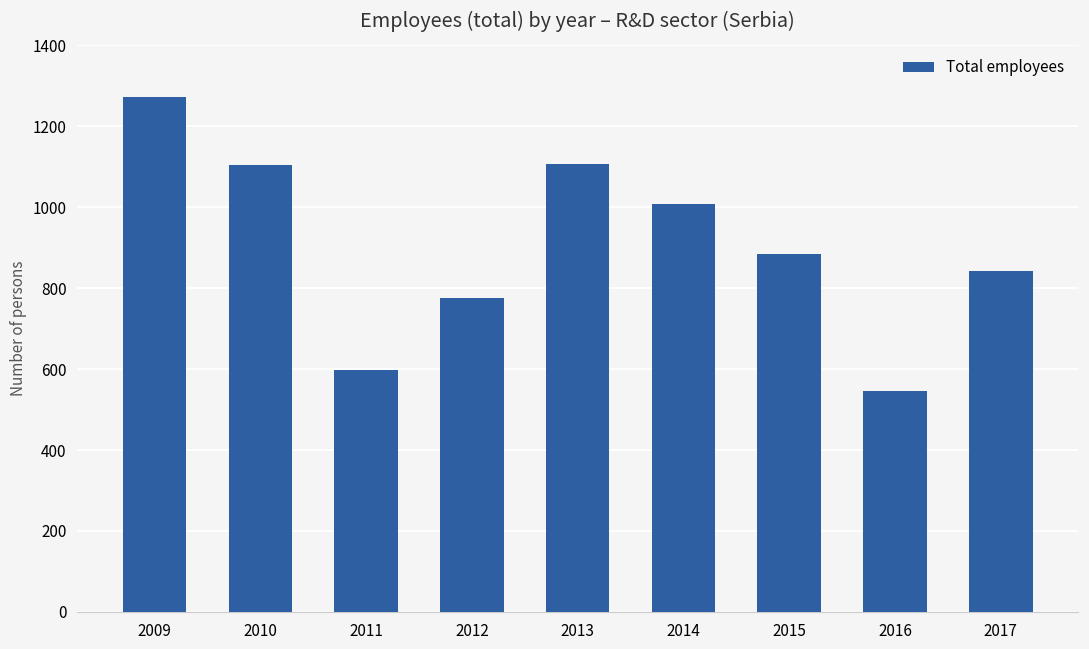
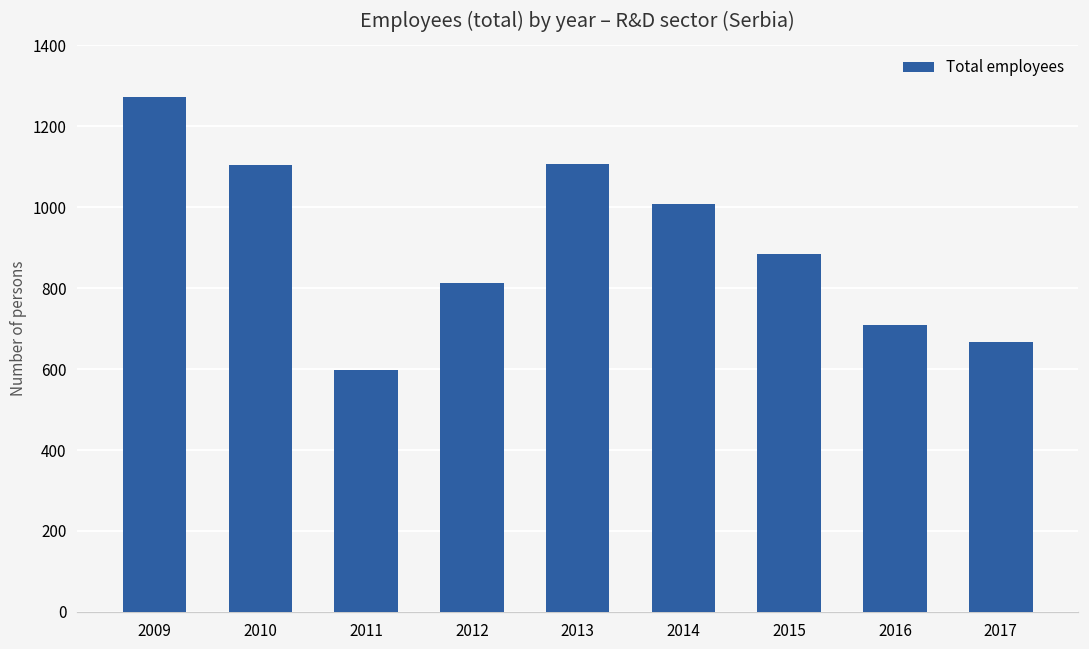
  {
    "2009": 1270,
    "2010": 1110,
    "2011": 600,
-   "2012": 780,
+   "2012": 810,
    "2013": 1110,
    "2014": 1010,
    "2015": 880,
-   "2016": 550,
-   "2017": 840
+   "2016": 710,
+   "2017": 670
  }
